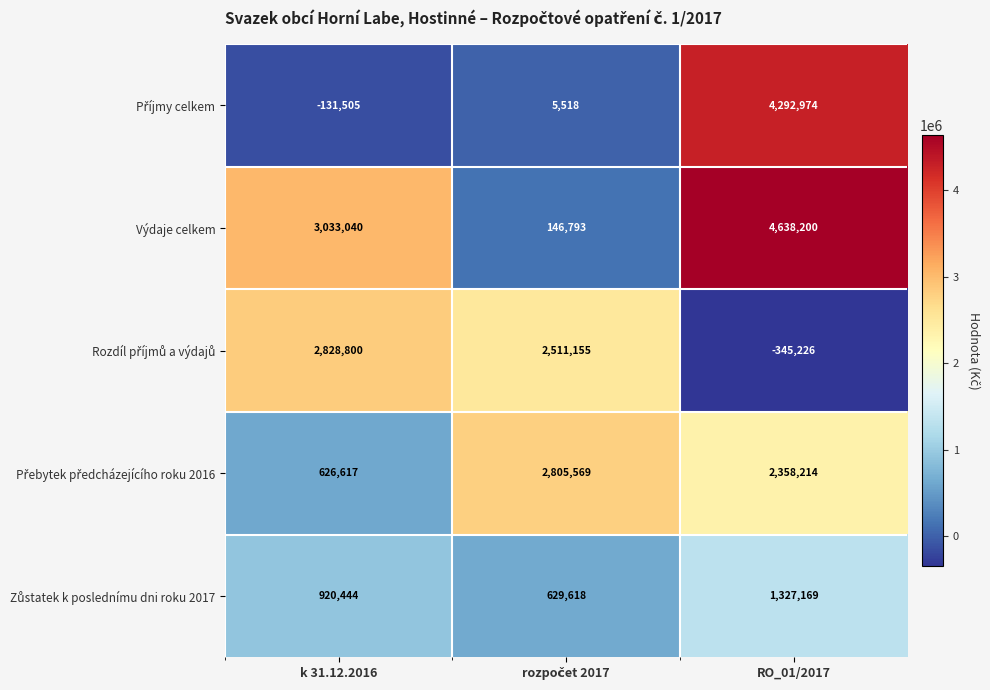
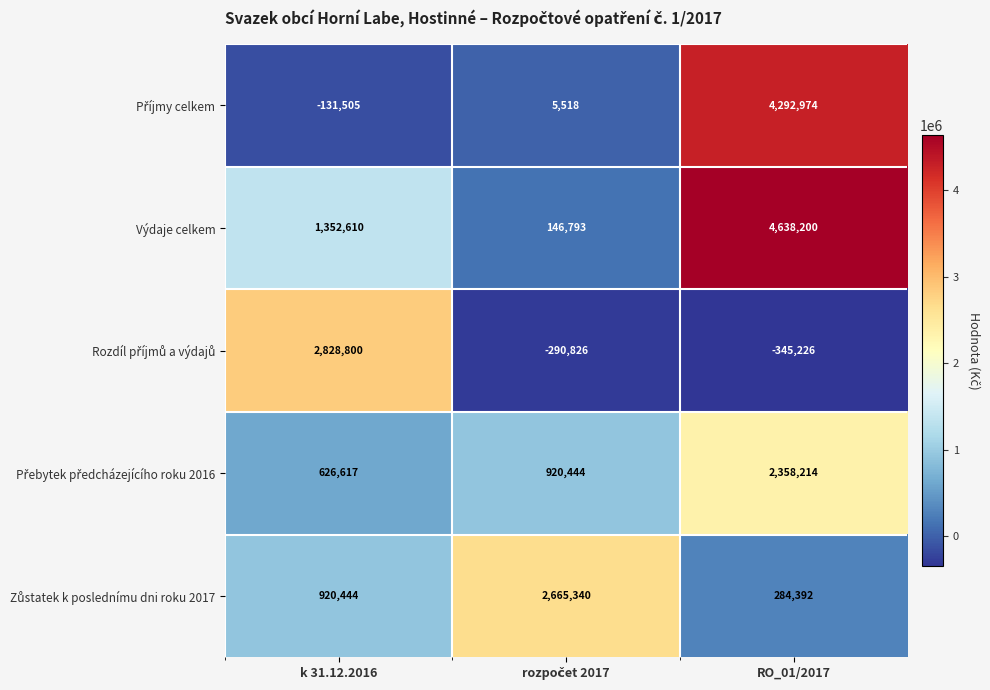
  {
    "Příjmy celkem": {
      "k 31.12.2016": "-131,505",
      "rozpočet 2017": "5,518",
      "RO_01/2017": "4,292,974"
    },
    "Výdaje celkem": {
-     "k 31.12.2016": "3,033,040",
+     "k 31.12.2016": "1,352,610",
      "rozpočet 2017": "146,793",
      "RO_01/2017": "4,638,200"
    },
    "Rozdíl příjmů a výdajů": {
      "k 31.12.2016": "2,828,800",
-     "rozpočet 2017": "2,511,155",
+     "rozpočet 2017": "-290,826",
      "RO_01/2017": "-345,226"
    },
    "Přebytek předcházejícího roku 2016": {
      "k 31.12.2016": "626,617",
-     "rozpočet 2017": "2,805,569",
+     "rozpočet 2017": "920,444",
      "RO_01/2017": "2,358,214"
    },
    "Zůstatek k poslednímu dni roku 2017": {
      "k 31.12.2016": "920,444",
-     "rozpočet 2017": "629,618",
-     "RO_01/2017": "1,327,169"
+     "rozpočet 2017": "2,665,340",
+     "RO_01/2017": "284,392"
    }
  }
